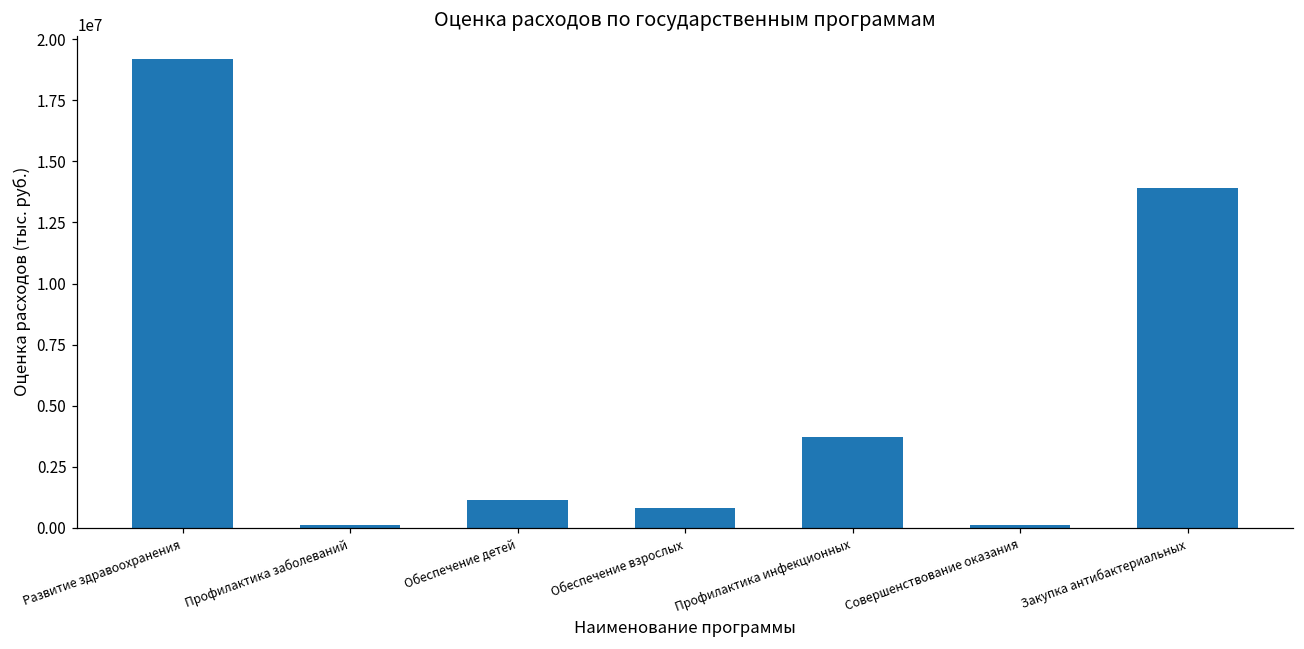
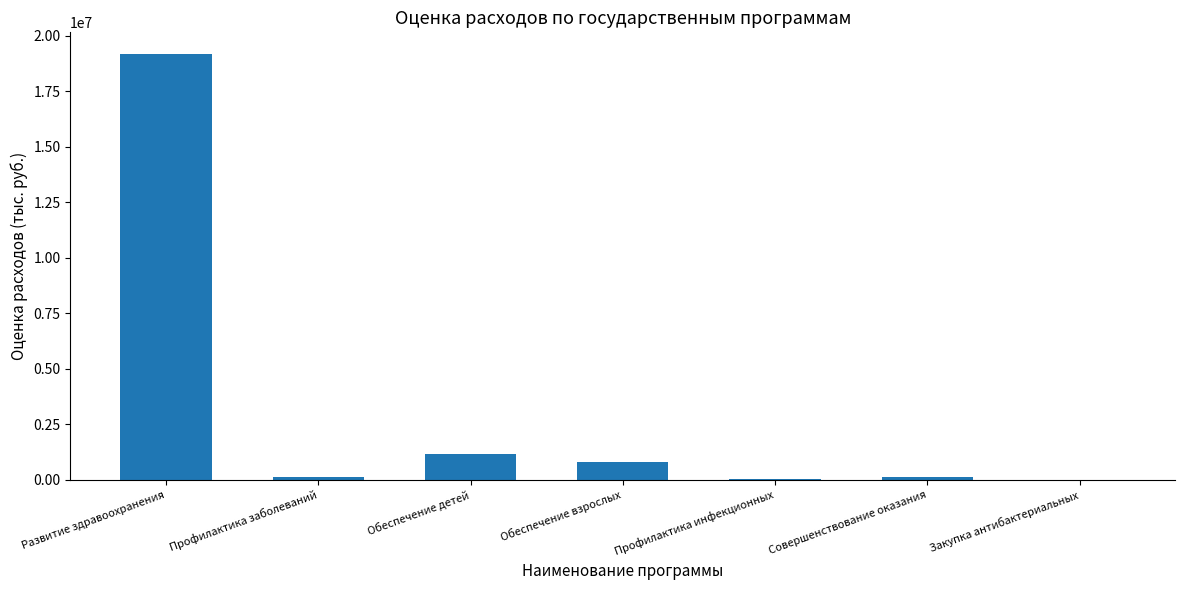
  {
    "Развитие здравоохранения": 19200000,
    "Профилактика заболеваний": 100000,
    "Обеспечение детей": 1100000,
    "Обеспечение взрослых": 800000,
-   "Профилактика инфекционных": 3700000,
+   "Профилактика инфекционных": 100000,
    "Совершенствование оказания": 100000,
-   "Закупка антибактериальных": 13900000
+   "Закупка антибактериальных": 0
  }
